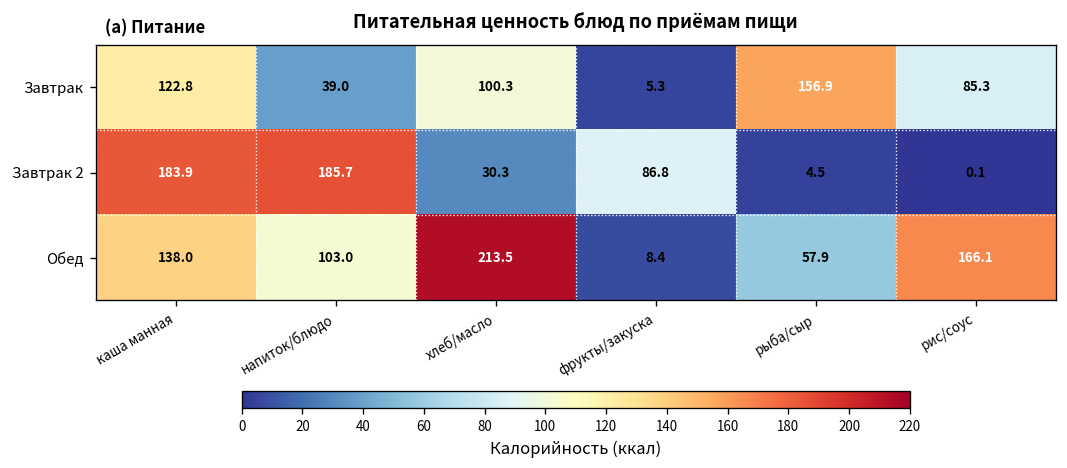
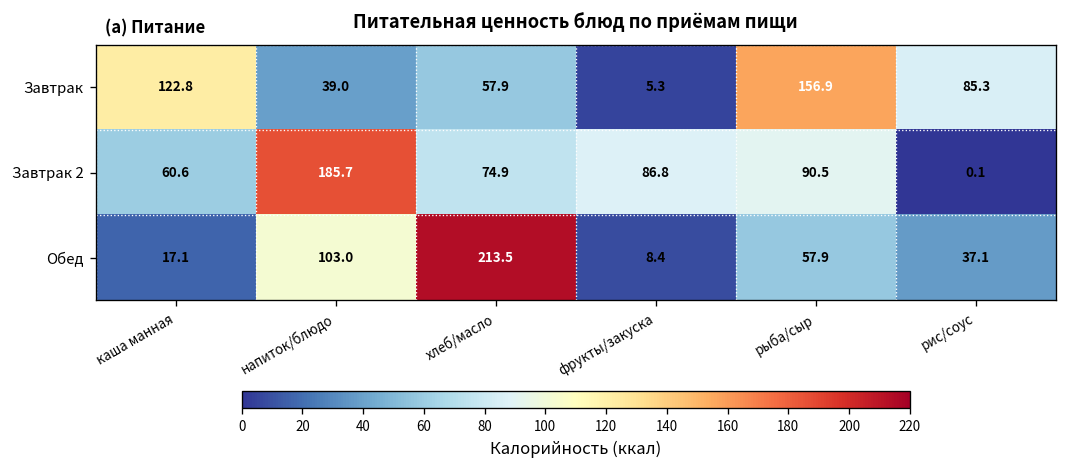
  {
    "Завтрак": {
      "каша манная": 122.8,
      "напиток/блюдо": 39.0,
-     "хлеб/масло": 100.3,
+     "хлеб/масло": 57.9,
      "фрукты/закуска": 5.3,
      "рыба/сыр": 156.9,
      "рис/соус": 85.3
    },
    "Завтрак 2": {
-     "каша манная": 183.9,
+     "каша манная": 60.6,
      "напиток/блюдо": 185.7,
-     "хлеб/масло": 30.3,
+     "хлеб/масло": 74.9,
      "фрукты/закуска": 86.8,
-     "рыба/сыр": 4.5,
+     "рыба/сыр": 90.5,
      "рис/соус": 0.1
    },
    "Обед": {
-     "каша манная": 138.0,
+     "каша манная": 17.1,
      "напиток/блюдо": 103.0,
      "хлеб/масло": 213.5,
      "фрукты/закуска": 8.4,
      "рыба/сыр": 57.9,
-     "рис/соус": 166.1
+     "рис/соус": 37.1
    }
  }
